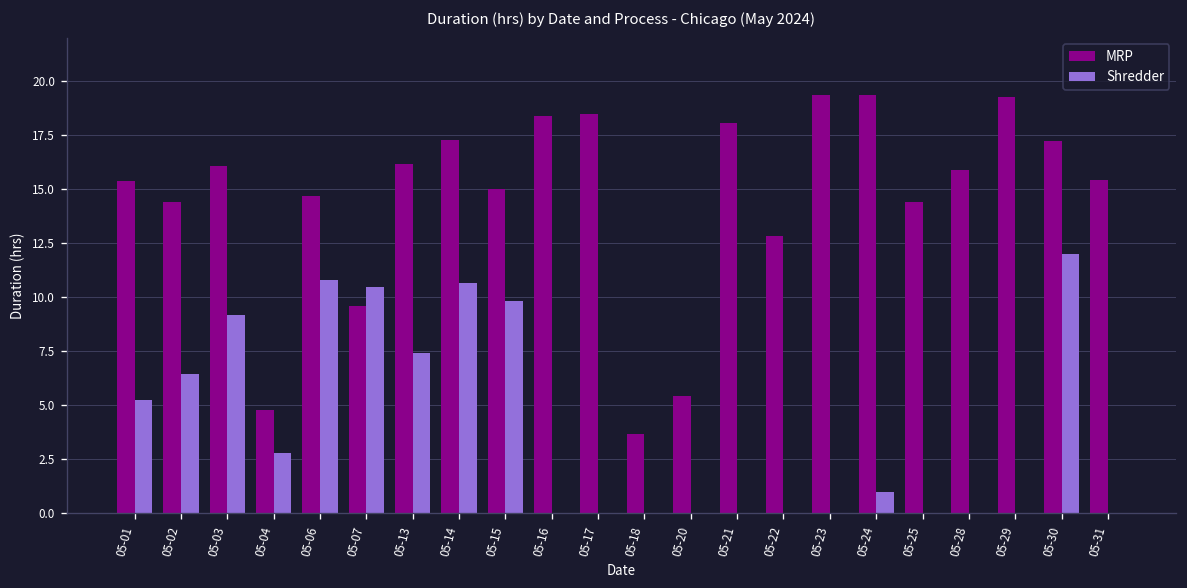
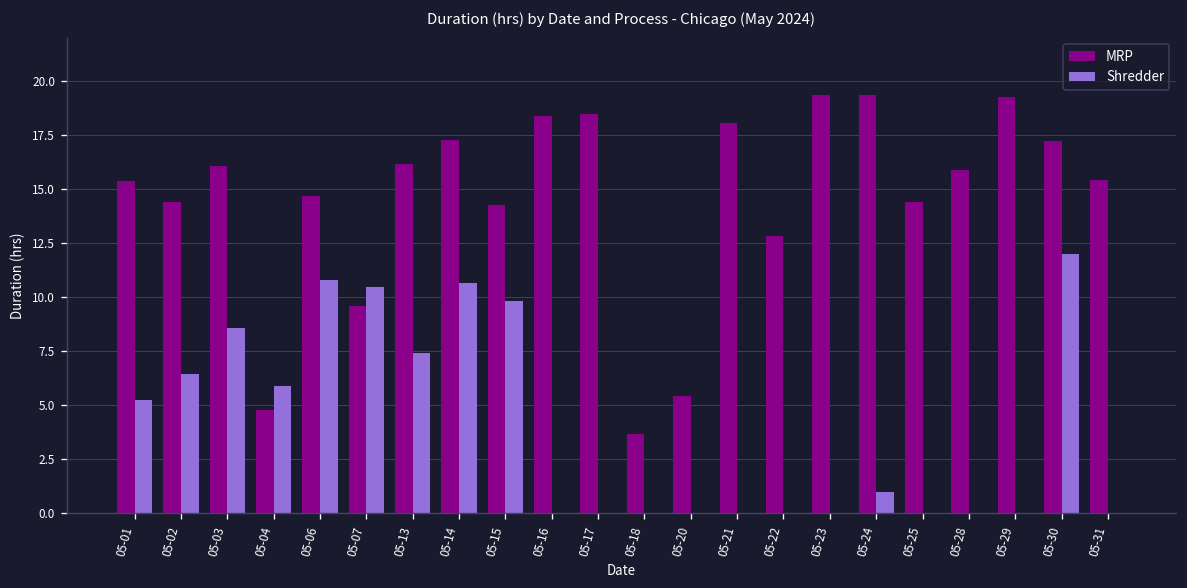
  {
    "MRP": {
      "05-01": 15.4,
      "05-02": 14.4,
      "05-03": 16.1,
      "05-04": 4.8,
      "05-06": 14.7,
      "05-07": 9.6,
      "05-13": 16.1,
      "05-14": 17.3,
-     "05-15": 15.0,
+     "05-15": 14.3,
      "05-16": 18.4,
      "05-17": 18.5,
      "05-18": 3.7,
      "05-20": 5.4,
      "05-21": 18.1,
      "05-22": 12.8,
      "05-23": 19.4,
      "05-24": 19.4,
      "05-25": 14.4,
      "05-28": 15.9,
      "05-29": 19.2,
      "05-30": 17.2,
      "05-31": 15.4
    },
    "Shredder": {
      "05-01": 5.3,
      "05-02": 6.4,
-     "05-03": 9.2,
-     "05-04": 2.8,
+     "05-03": 8.6,
+     "05-04": 5.9,
      "05-06": 10.8,
      "05-07": 10.5,
      "05-13": 7.4,
      "05-14": 10.6,
      "05-15": 9.8,
      "05-16": 0.0,
      "05-17": 0.0,
      "05-18": 0.0,
      "05-20": 0.0,
      "05-21": 0.0,
      "05-22": 0.0,
      "05-23": 0.0,
      "05-24": 1.0,
      "05-25": 0.0,
      "05-28": 0.0,
      "05-29": 0.0,
      "05-30": 12.0,
      "05-31": 0.0
    }
  }
